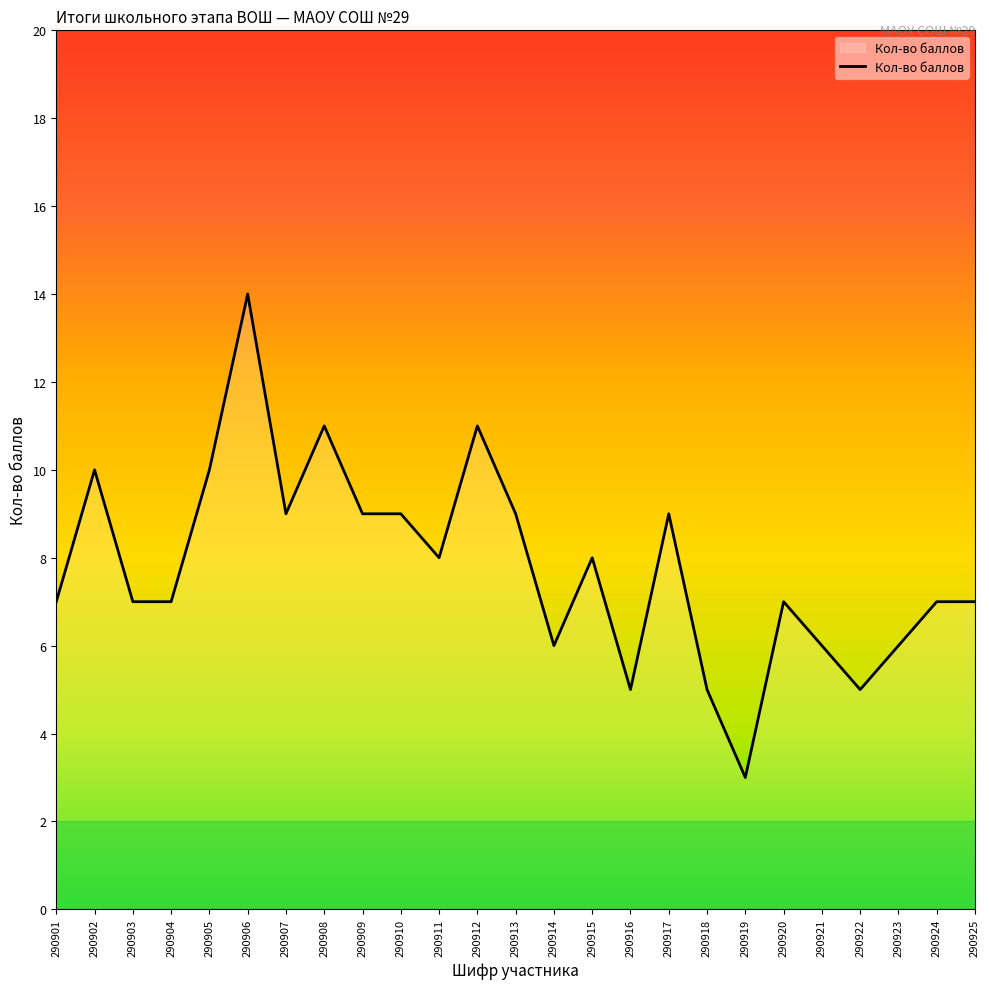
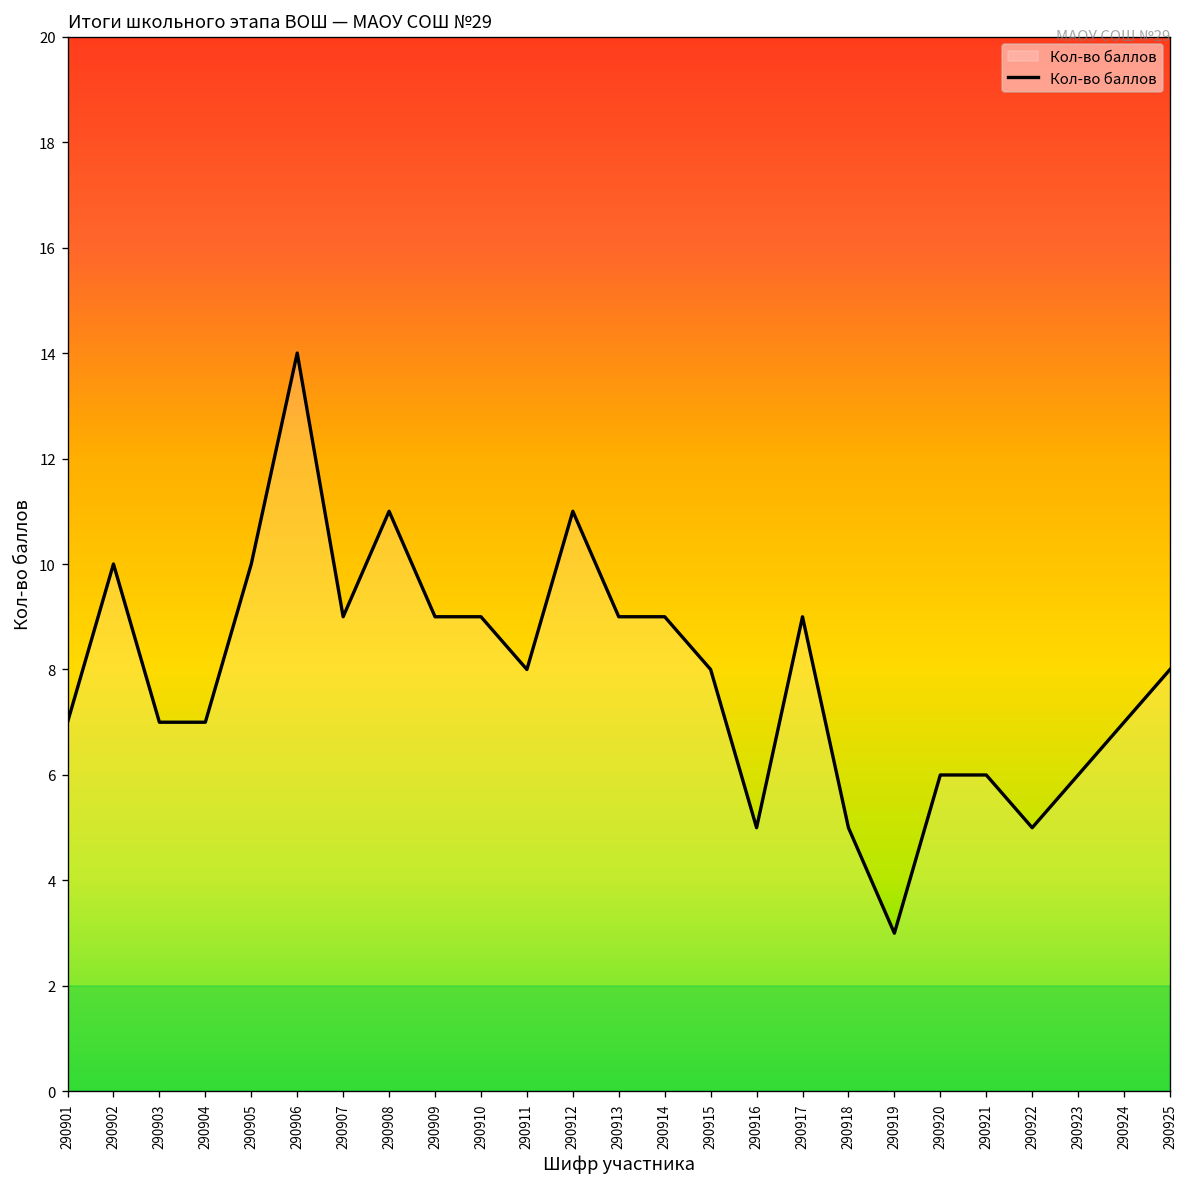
  {
    "290901": 7,
    "290902": 10,
    "290903": 7,
    "290904": 7,
    "290905": 10,
    "290906": 14,
    "290907": 9,
    "290908": 11,
    "290909": 9,
    "290910": 9,
    "290911": 8,
    "290912": 11,
    "290913": 9,
-   "290914": 6,
+   "290914": 9,
    "290915": 8,
    "290916": 5,
    "290917": 9,
    "290918": 5,
    "290919": 3,
-   "290920": 7,
+   "290920": 6,
    "290921": 6,
    "290922": 5,
    "290923": 6,
    "290924": 7,
-   "290925": 7
+   "290925": 8
  }
